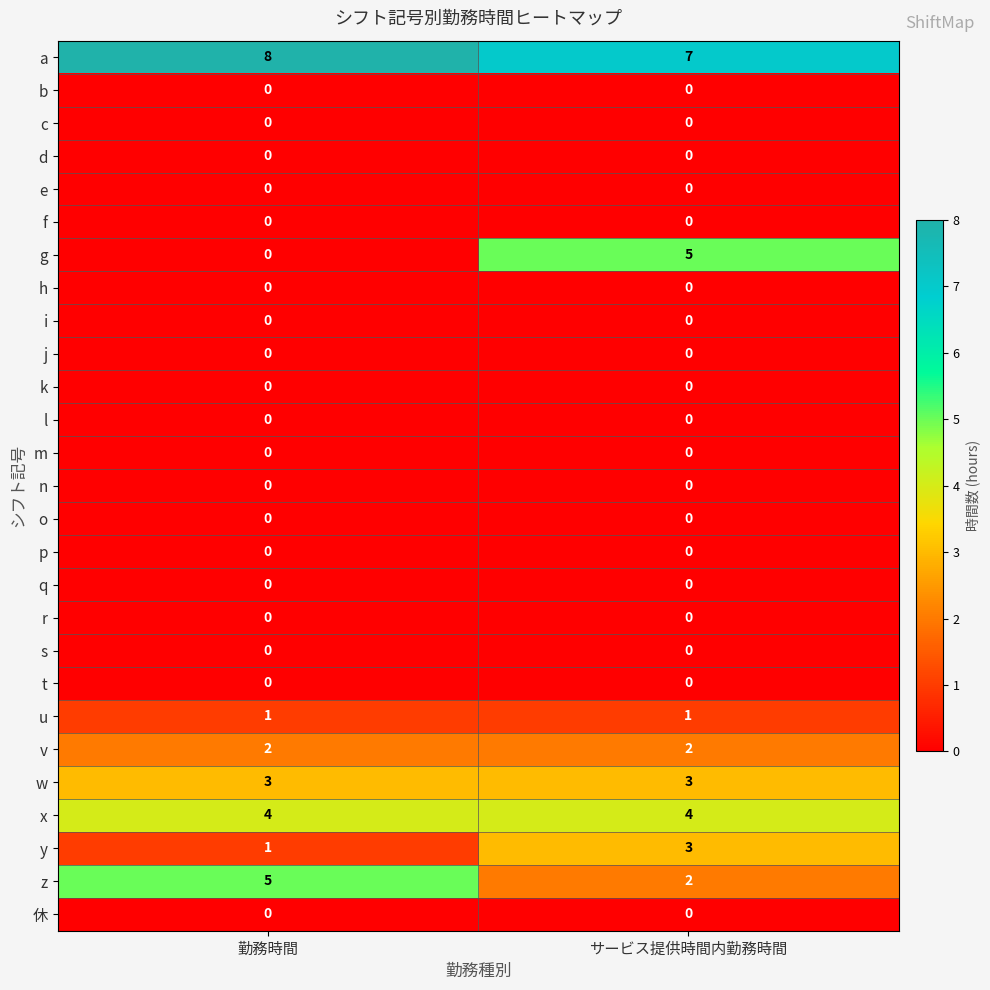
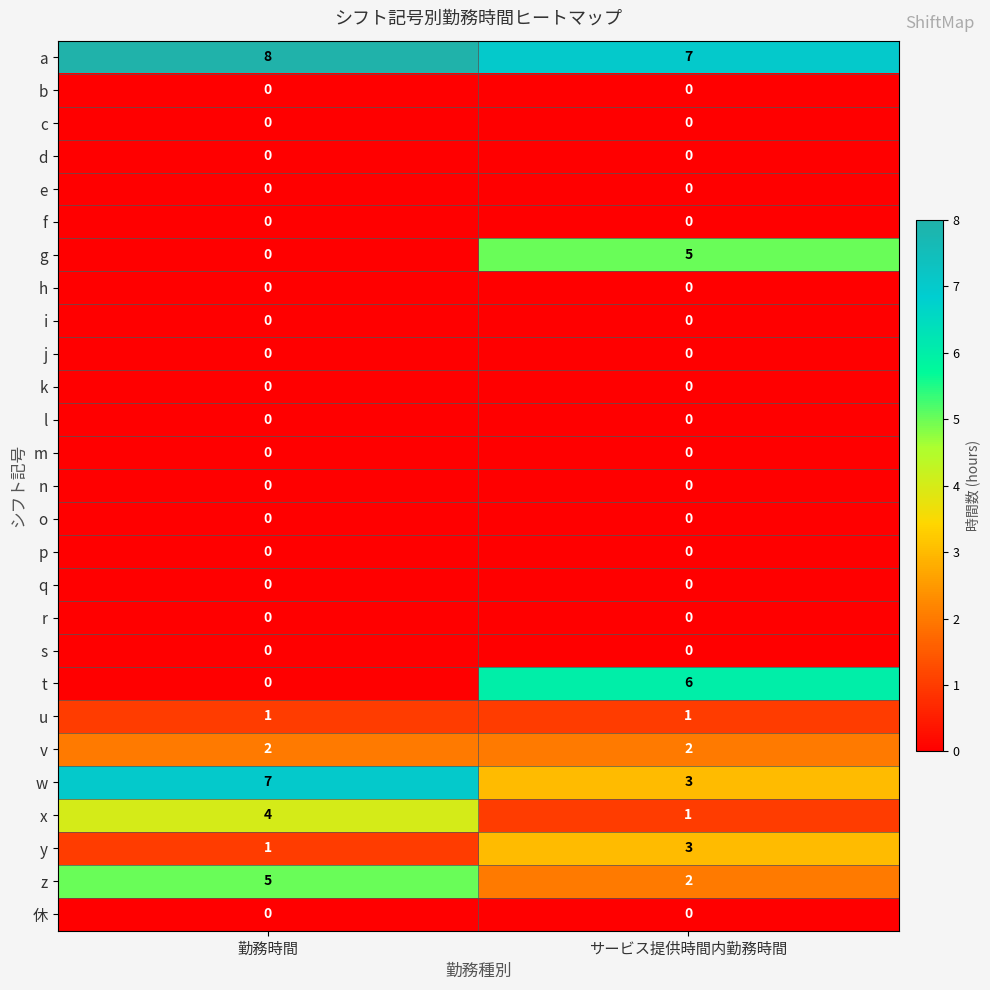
  {
    "a": {
      "勤務時間": 8,
      "サービス提供時間内勤務時間": 7
    },
    "b": {
      "勤務時間": 0,
      "サービス提供時間内勤務時間": 0
    },
    "c": {
      "勤務時間": 0,
      "サービス提供時間内勤務時間": 0
    },
    "d": {
      "勤務時間": 0,
      "サービス提供時間内勤務時間": 0
    },
    "e": {
      "勤務時間": 0,
      "サービス提供時間内勤務時間": 0
    },
    "f": {
      "勤務時間": 0,
      "サービス提供時間内勤務時間": 0
    },
    "g": {
      "勤務時間": 0,
      "サービス提供時間内勤務時間": 5
    },
    "h": {
      "勤務時間": 0,
      "サービス提供時間内勤務時間": 0
    },
    "i": {
      "勤務時間": 0,
      "サービス提供時間内勤務時間": 0
    },
    "j": {
      "勤務時間": 0,
      "サービス提供時間内勤務時間": 0
    },
    "k": {
      "勤務時間": 0,
      "サービス提供時間内勤務時間": 0
    },
    "l": {
      "勤務時間": 0,
      "サービス提供時間内勤務時間": 0
    },
    "m": {
      "勤務時間": 0,
      "サービス提供時間内勤務時間": 0
    },
    "n": {
      "勤務時間": 0,
      "サービス提供時間内勤務時間": 0
    },
    "o": {
      "勤務時間": 0,
      "サービス提供時間内勤務時間": 0
    },
    "p": {
      "勤務時間": 0,
      "サービス提供時間内勤務時間": 0
    },
    "q": {
      "勤務時間": 0,
      "サービス提供時間内勤務時間": 0
    },
    "r": {
      "勤務時間": 0,
      "サービス提供時間内勤務時間": 0
    },
    "s": {
      "勤務時間": 0,
      "サービス提供時間内勤務時間": 0
    },
    "t": {
      "勤務時間": 0,
-     "サービス提供時間内勤務時間": 0
+     "サービス提供時間内勤務時間": 6
    },
    "u": {
      "勤務時間": 1,
      "サービス提供時間内勤務時間": 1
    },
    "v": {
      "勤務時間": 2,
      "サービス提供時間内勤務時間": 2
    },
    "w": {
-     "勤務時間": 3,
+     "勤務時間": 7,
      "サービス提供時間内勤務時間": 3
    },
    "x": {
      "勤務時間": 4,
-     "サービス提供時間内勤務時間": 4
+     "サービス提供時間内勤務時間": 1
    },
    "y": {
      "勤務時間": 1,
      "サービス提供時間内勤務時間": 3
    },
    "z": {
      "勤務時間": 5,
      "サービス提供時間内勤務時間": 2
    },
    "休": {
      "勤務時間": 0,
      "サービス提供時間内勤務時間": 0
    }
  }
